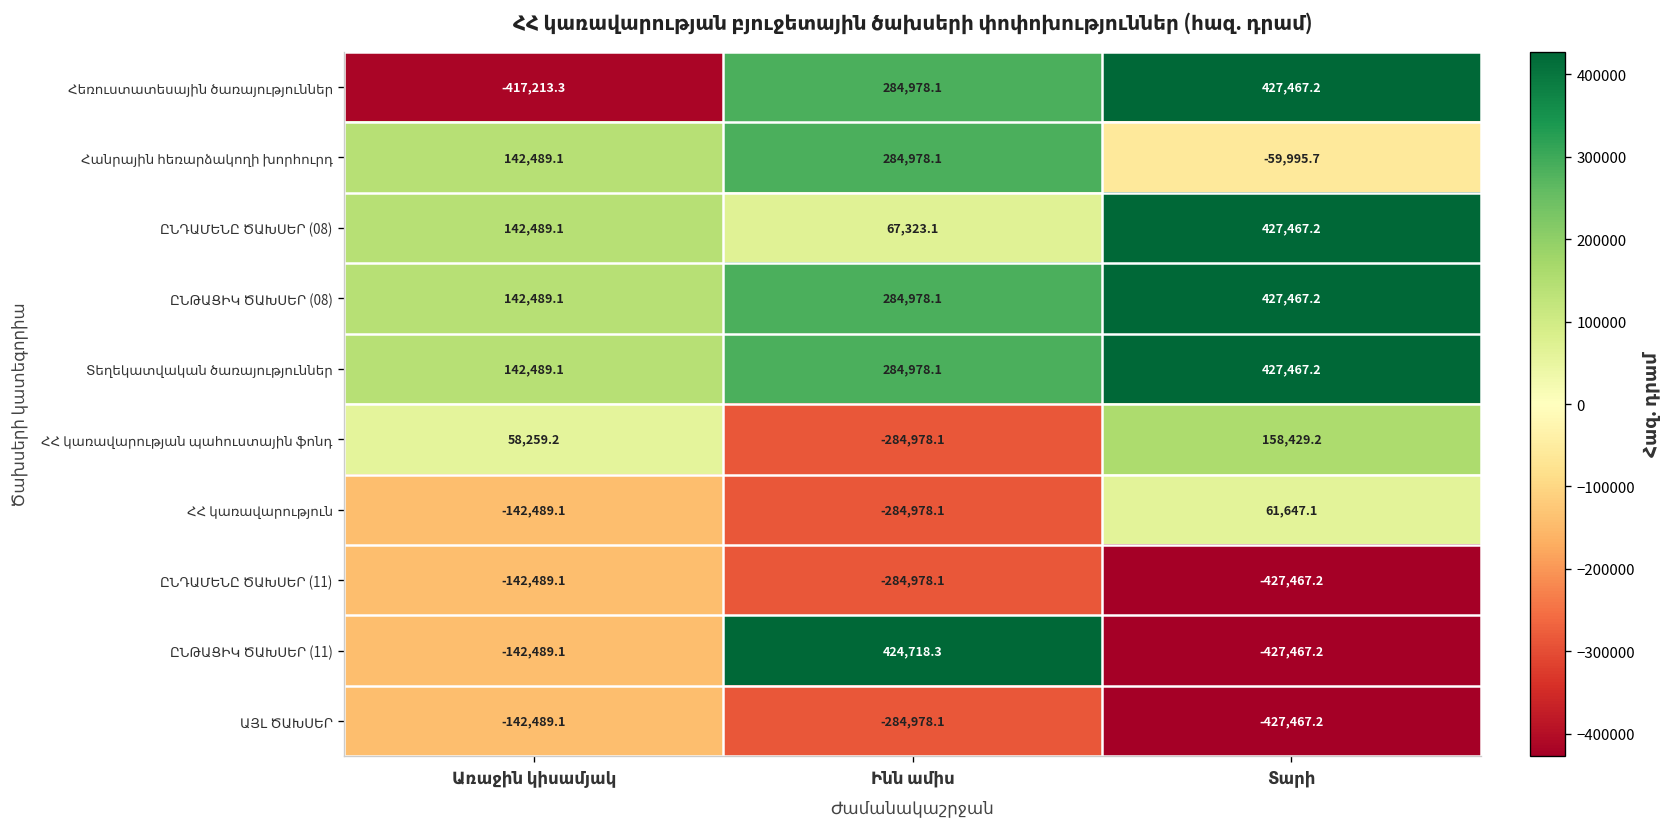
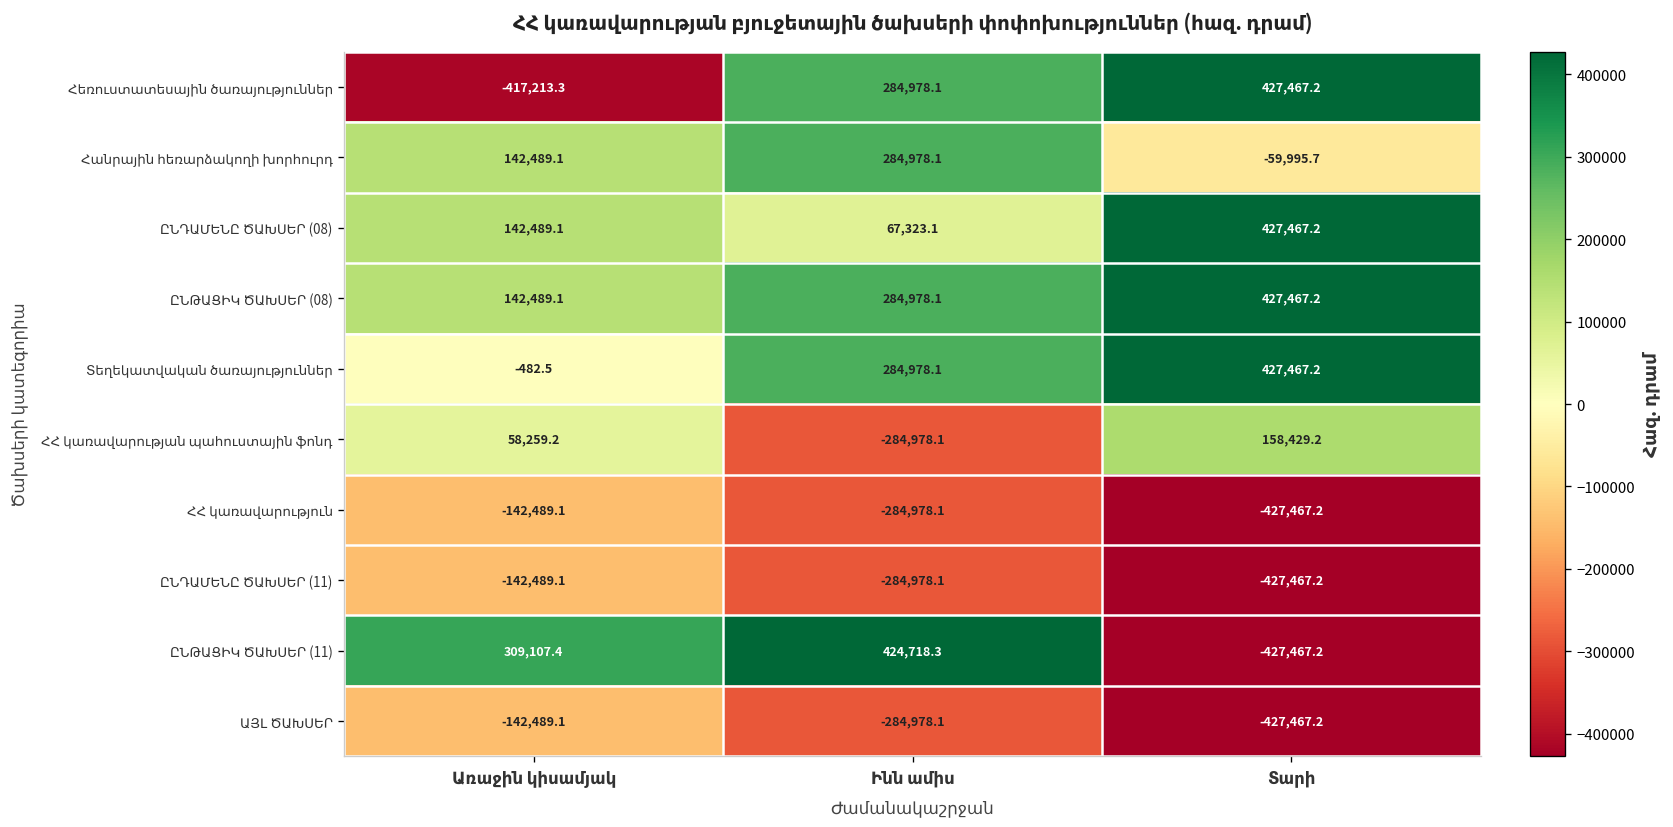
  {
    "Հեռուստատեսային ծառայություններ": {
      "Առաջին կիսամյակ": "-417,213.3",
      "Ինն ամիս": "284,978.1",
      "Տարի": "427,467.2"
    },
    "Հանրային հեռարձակողի խորհուրդ": {
      "Առաջին կիսամյակ": "142,489.1",
      "Ինն ամիս": "284,978.1",
      "Տարի": "-59,995.7"
    },
    "ԸՆԴԱՄԵՆԸ ԾԱԽՍԵՐ (08)": {
      "Առաջին կիսամյակ": "142,489.1",
      "Ինն ամիս": "67,323.1",
      "Տարի": "427,467.2"
    },
    "ԸՆԹԱՑԻԿ ԾԱԽՍԵՐ (08)": {
      "Առաջին կիսամյակ": "142,489.1",
      "Ինն ամիս": "284,978.1",
      "Տարի": "427,467.2"
    },
    "Տեղեկատվական ծառայություններ": {
-     "Առաջին կիսամյակ": "142,489.1",
+     "Առաջին կիսամյակ": "-482.5",
      "Ինն ամիս": "284,978.1",
      "Տարի": "427,467.2"
    },
    "ՀՀ կառավարության պահուստային ֆոնդ": {
      "Առաջին կիսամյակ": "58,259.2",
      "Ինն ամիս": "-284,978.1",
      "Տարի": "158,429.2"
    },
    "ՀՀ կառավարություն": {
      "Առաջին կիսամյակ": "-142,489.1",
      "Ինն ամիս": "-284,978.1",
-     "Տարի": "61,647.1"
+     "Տարի": "-427,467.2"
    },
    "ԸՆԴԱՄԵՆԸ ԾԱԽՍԵՐ (11)": {
      "Առաջին կիսամյակ": "-142,489.1",
      "Ինն ամիս": "-284,978.1",
      "Տարի": "-427,467.2"
    },
    "ԸՆԹԱՑԻԿ ԾԱԽՍԵՐ (11)": {
-     "Առաջին կիսամյակ": "-142,489.1",
+     "Առաջին կիսամյակ": "309,107.4",
      "Ինն ամիս": "424,718.3",
      "Տարի": "-427,467.2"
    },
    "ԱՅԼ ԾԱԽՍԵՐ": {
      "Առաջին կիսամյակ": "-142,489.1",
      "Ինն ամիս": "-284,978.1",
      "Տարի": "-427,467.2"
    }
  }
